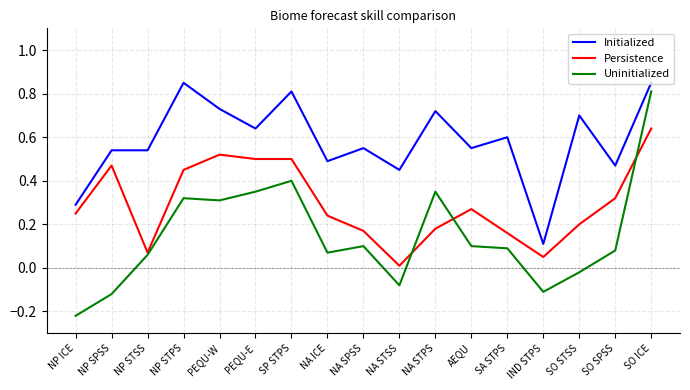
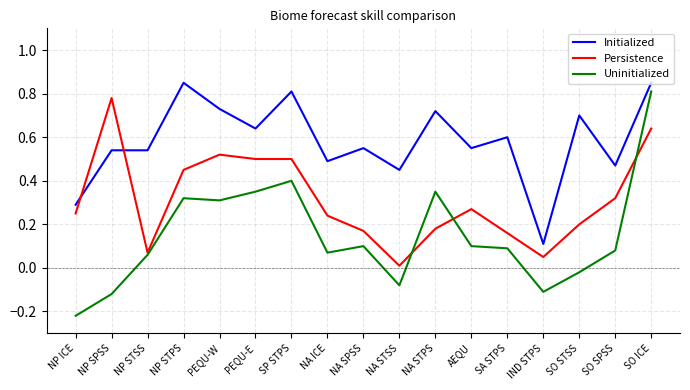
  {
    "Initialized": {
      "NP ICE": 0.29,
      "NP SPSS": 0.54,
      "NP STSS": 0.54,
      "NP STPS": 0.85,
      "PEQU-W": 0.73,
      "PEQU-E": 0.64,
      "SP STPS": 0.81,
      "NA ICE": 0.49,
      "NA SPSS": 0.55,
      "NA STSS": 0.45,
      "NA STPS": 0.72,
      "AEQU": 0.55,
      "SA STPS": 0.60,
      "IND STPS": 0.11,
      "SO STSS": 0.70,
      "SO SPSS": 0.47
    },
    "Persistence": {
      "NP ICE": 0.25,
-     "NP SPSS": 0.47,
+     "NP SPSS": 0.78,
      "NP STPS": 0.45,
      "PEQU-W": 0.52,
      "PEQU-E": 0.50,
      "SP STPS": 0.50,
      "NA ICE": 0.24,
      "NA SPSS": 0.17,
      "NA STSS": 0.01,
      "NA STPS": 0.18,
      "AEQU": 0.27,
      "SA STPS": 0.16,
      "IND STPS": 0.05,
      "SO STSS": 0.20,
      "SO SPSS": 0.32,
      "SO ICE": 0.64
    },
    "Uninitialized": {
      "NP ICE": -0.22,
      "NP SPSS": -0.12,
      "NP STPS": 0.32,
      "PEQU-W": 0.31,
      "PEQU-E": 0.35,
      "SP STPS": 0.40,
      "NA ICE": 0.07,
      "NA SPSS": 0.10,
      "NA STSS": -0.08,
      "NA STPS": 0.35,
      "AEQU": 0.10,
      "SA STPS": 0.09,
      "IND STPS": -0.11,
      "SO STSS": -0.02,
      "SO SPSS": 0.08,
      "SO ICE": 0.81
    }
  }
